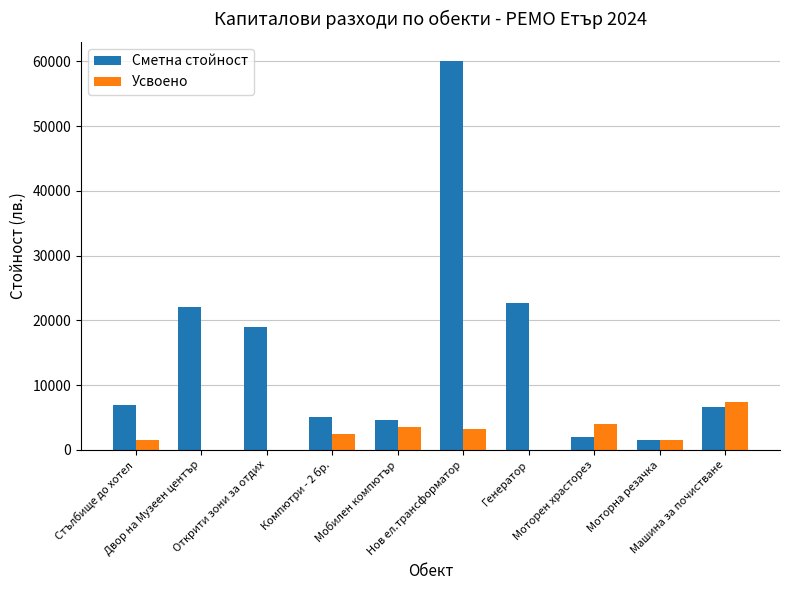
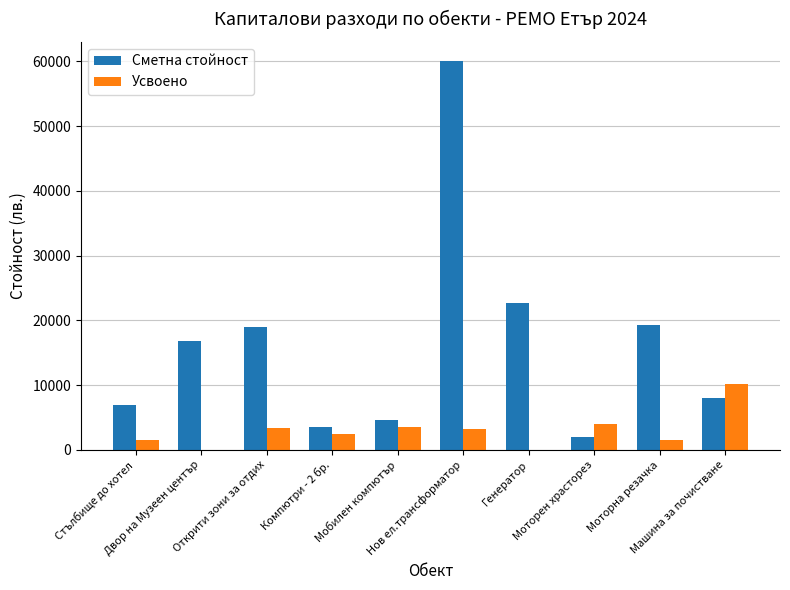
  {
    "Сметна стойност": {
      "Стълбище до хотел": 7000,
-     "Двор на Музеен център": 22000,
+     "Двор на Музеен център": 17000,
      "Открити зони за отдих": 19000,
-     "Компютри - 2 бр.": 5000,
+     "Компютри - 2 бр.": 4000,
      "Мобилен компютър": 5000,
      "Нов ел.трансформатор": 60000,
      "Генератор": 23000,
      "Моторен храсторез": 2000,
-     "Моторна резачка": 2000,
-     "Машина за почистване": 7000
+     "Моторна резачка": 19000,
+     "Машина за почистване": 8000
    },
    "Усвоено": {
      "Стълбище до хотел": 2000,
      "Двор на Музеен център": 0,
-     "Открити зони за отдих": 0,
+     "Открити зони за отдих": 3000,
      "Компютри - 2 бр.": 2000,
      "Мобилен компютър": 4000,
      "Нов ел.трансформатор": 3000,
      "Генератор": 0,
      "Моторен храсторез": 4000,
      "Моторна резачка": 1000,
-     "Машина за почистване": 7000
+     "Машина за почистване": 10000
    }
  }
